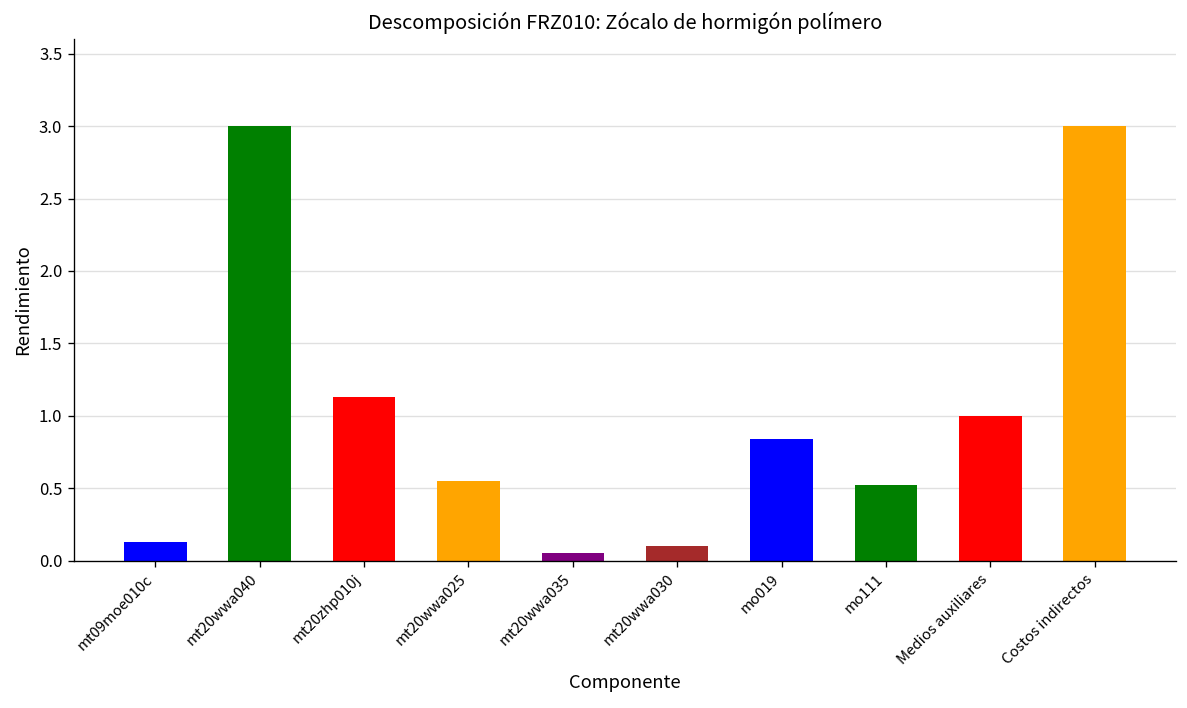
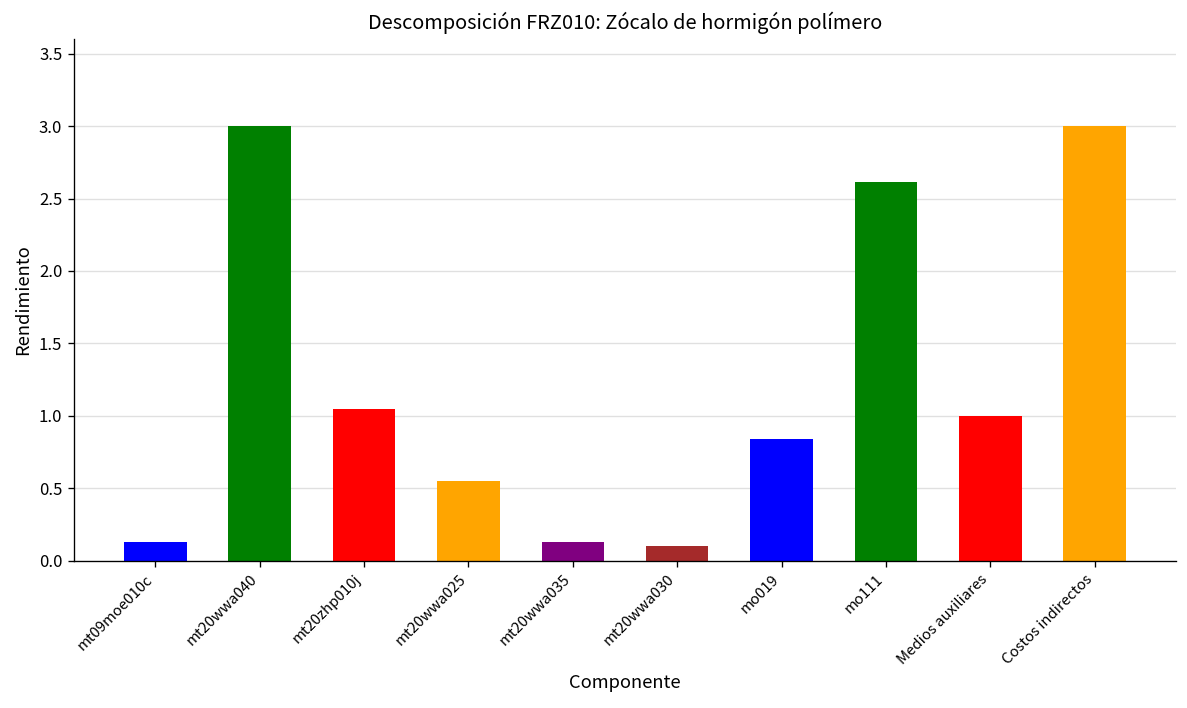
  {
    "mt09moe010c": 0.13,
    "mt20wwa040": 3.00,
-   "mt20zhp010j": 1.13,
+   "mt20zhp010j": 1.05,
    "mt20wwa025": 0.55,
-   "mt20wwa035": 0.05,
+   "mt20wwa035": 0.13,
    "mt20wwa030": 0.10,
    "mo019": 0.84,
-   "mo111": 0.52,
+   "mo111": 2.61,
    "Medios auxiliares": 1.00,
    "Costos indirectos": 3.00
  }
